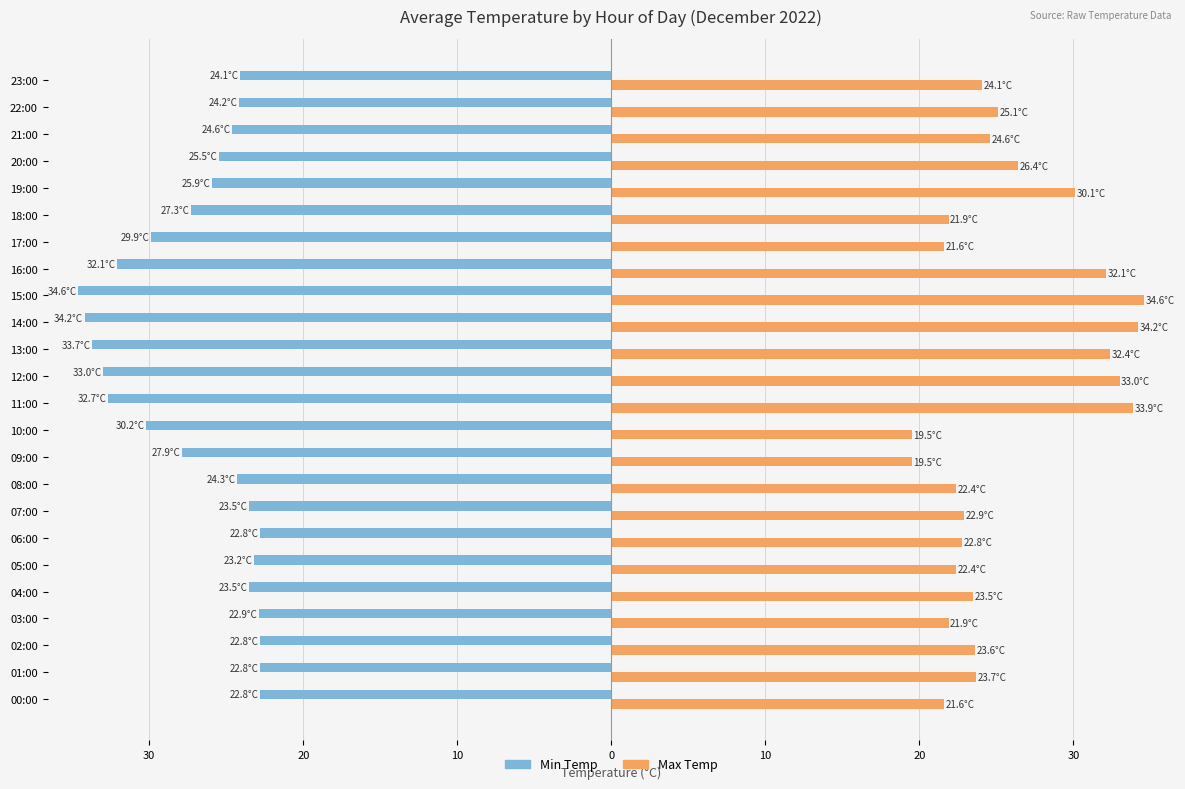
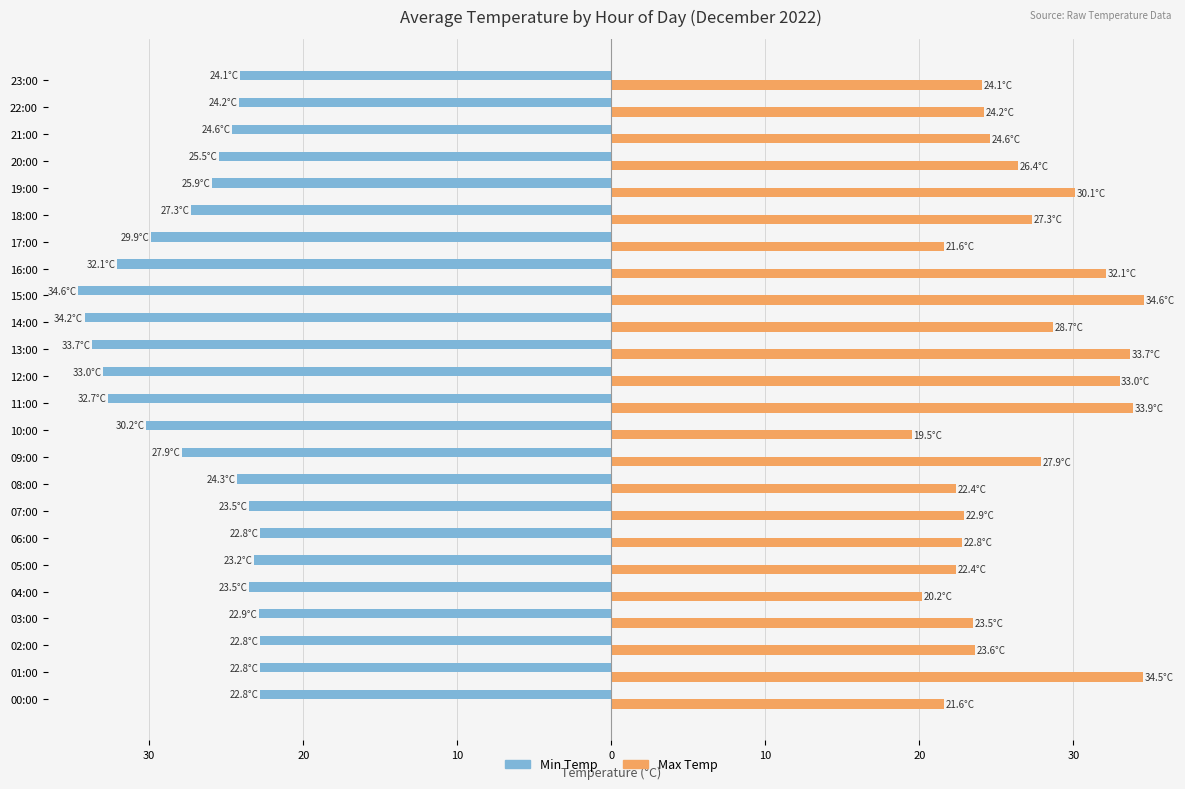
  {
    "Max Temp": {
      "23:00": "24.1°C",
-     "22:00": "25.1°C",
+     "22:00": "24.2°C",
      "21:00": "24.6°C",
      "20:00": "26.4°C",
      "19:00": "30.1°C",
-     "18:00": "21.9°C",
+     "18:00": "27.3°C",
      "17:00": "21.6°C",
      "16:00": "32.1°C",
      "15:00": "34.6°C",
-     "14:00": "34.2°C",
-     "13:00": "32.4°C",
+     "14:00": "28.7°C",
+     "13:00": "33.7°C",
      "12:00": "33.0°C",
      "11:00": "33.9°C",
      "10:00": "19.5°C",
-     "09:00": "19.5°C",
+     "09:00": "27.9°C",
      "08:00": "22.4°C",
      "07:00": "22.9°C",
      "06:00": "22.8°C",
      "05:00": "22.4°C",
-     "04:00": "23.5°C",
-     "03:00": "21.9°C",
+     "04:00": "20.2°C",
+     "03:00": "23.5°C",
      "02:00": "23.6°C",
-     "01:00": "23.7°C",
+     "01:00": "34.5°C",
      "00:00": "21.6°C"
    }
  }
